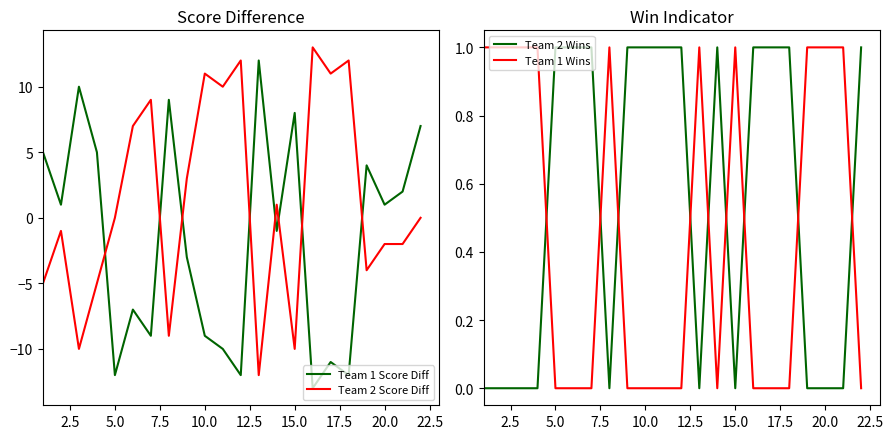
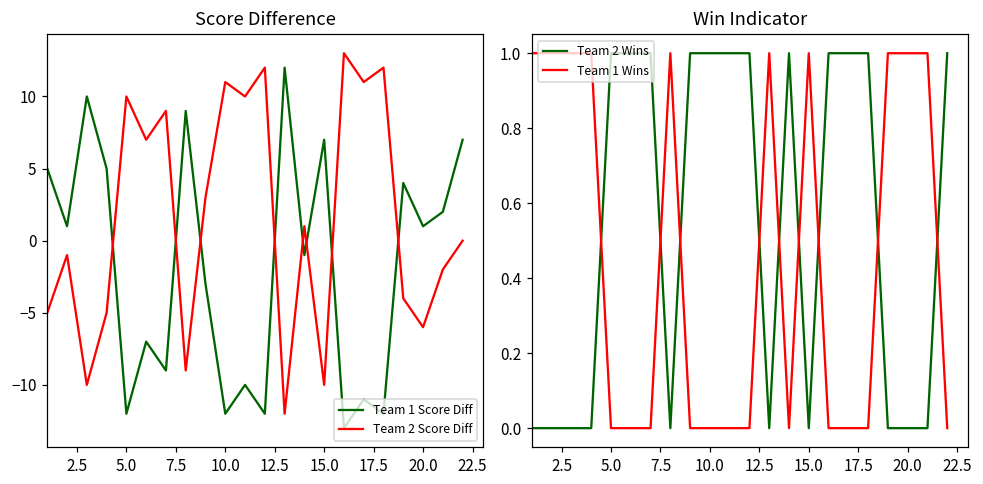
  {
    "Score Difference": {
      "Team 1 Score Diff": {
        "5.0": -12,
-       "10.0": -9,
-       "15.0": 8,
+       "10.0": -12,
+       "15.0": 7,
        "20.0": 1
      },
      "Team 2 Score Diff": {
-       "5.0": 0,
+       "5.0": 10,
        "10.0": 11,
        "15.0": -10,
-       "20.0": -2
+       "20.0": -6
      }
    },
    "Win Indicator": {
      "Team 2 Wins": {
        "10.0": 1.00,
        "15.0": 0.00,
        "20.0": 0.00
      },
      "Team 1 Wins": {
        "5.0": 0.00,
        "10.0": 0.00,
        "15.0": 1.00,
        "20.0": 1.00
      }
    }
  }
